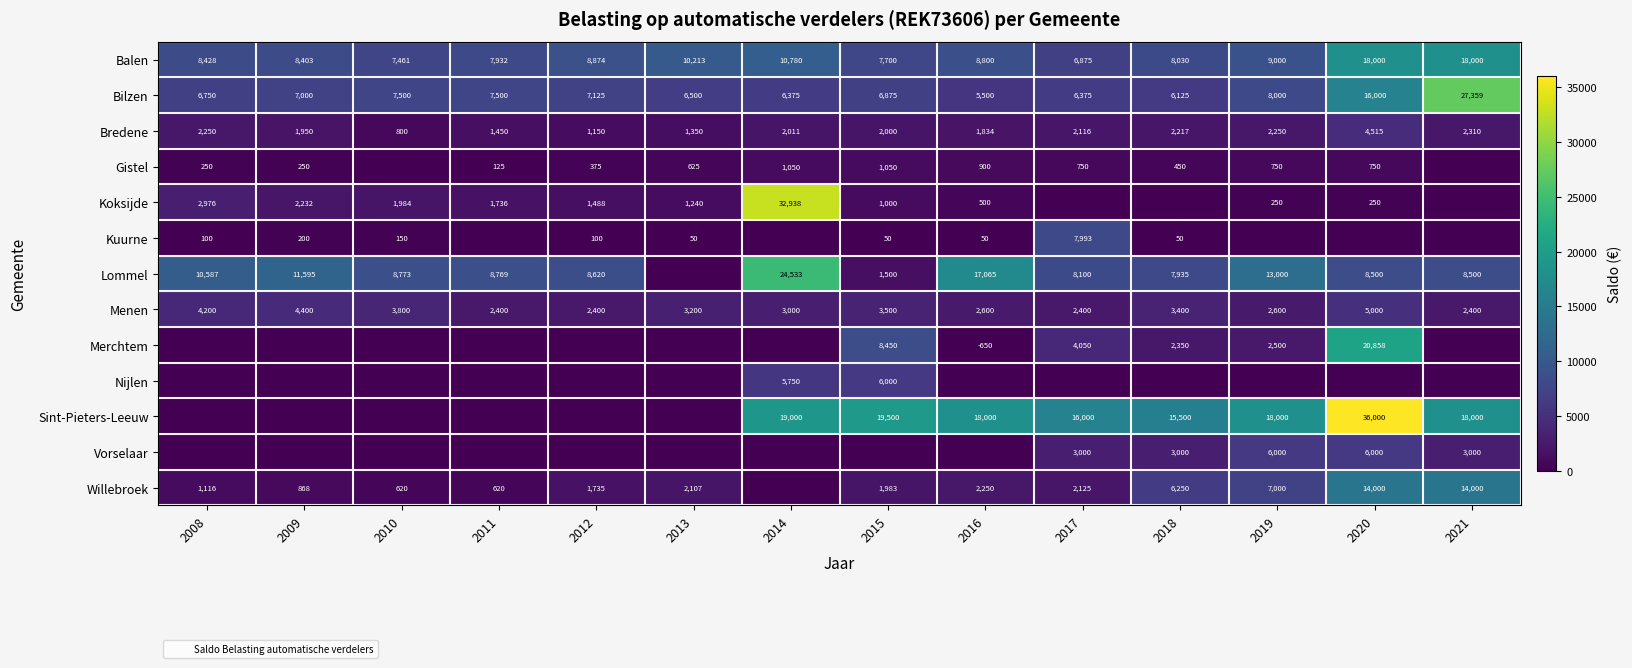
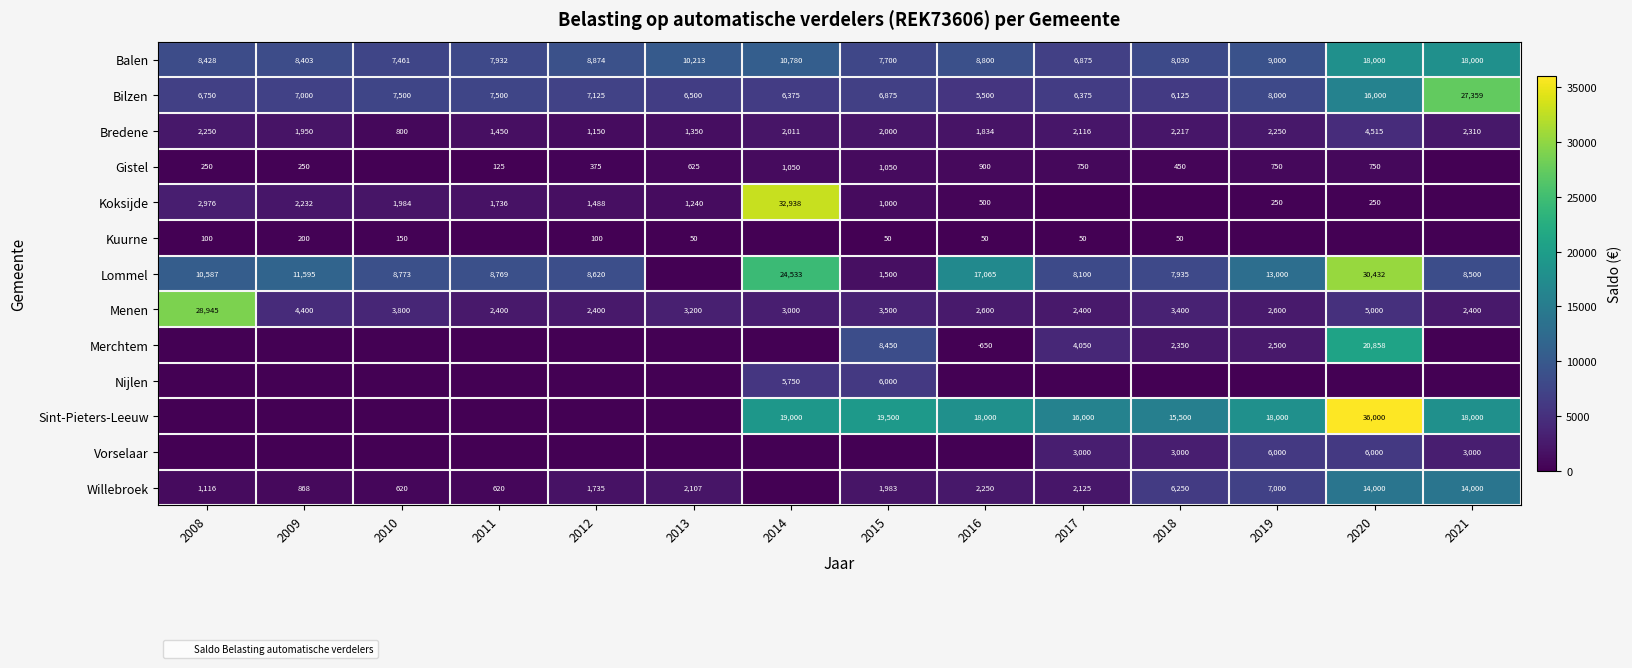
  {
    "Balen": {
      "2008": "8,428",
      "2009": "8,403",
      "2010": "7,461",
      "2011": "7,932",
      "2012": "8,874",
      "2013": "10,213",
      "2014": "10,780",
      "2015": "7,700",
      "2016": "8,800",
      "2017": "6,875",
      "2018": "8,030",
      "2019": "9,000",
      "2020": "18,000",
      "2021": "18,000"
    },
    "Bilzen": {
      "2008": "6,750",
      "2009": "7,000",
      "2010": "7,500",
      "2011": "7,500",
      "2012": "7,125",
      "2013": "6,500",
      "2014": "6,375",
      "2015": "6,875",
      "2016": "5,500",
      "2017": "6,375",
      "2018": "6,125",
      "2019": "8,000",
      "2020": "16,000",
      "2021": "27,359"
    },
    "Bredene": {
      "2008": "2,250",
      "2009": "1,950",
      "2010": "800",
      "2011": "1,450",
      "2012": "1,150",
      "2013": "1,350",
      "2014": "2,011",
      "2015": "2,000",
      "2016": "1,834",
      "2017": "2,116",
      "2018": "2,217",
      "2019": "2,250",
      "2020": "4,515",
      "2021": "2,310"
    },
    "Gistel": {
      "2008": "250",
      "2009": "250",
      "2011": "125",
      "2012": "375",
      "2013": "625",
      "2014": "1,050",
      "2015": "1,050",
      "2016": "900",
      "2017": "750",
      "2018": "450",
      "2019": "750",
      "2020": "750"
    },
    "Koksijde": {
      "2008": "2,976",
      "2009": "2,232",
      "2010": "1,984",
      "2011": "1,736",
      "2012": "1,488",
      "2013": "1,240",
      "2014": "32,938",
      "2015": "1,000",
      "2016": "500",
      "2019": "250",
      "2020": "250"
    },
    "Kuurne": {
      "2008": "100",
      "2009": "200",
      "2010": "150",
      "2012": "100",
      "2013": "50",
      "2015": "50",
      "2016": "50",
-     "2017": "7,993",
+     "2017": "50",
      "2018": "50"
    },
    "Lommel": {
      "2008": "10,587",
      "2009": "11,595",
      "2010": "8,773",
      "2011": "8,769",
      "2012": "8,620",
      "2014": "24,533",
      "2015": "1,500",
      "2016": "17,065",
      "2017": "8,100",
      "2018": "7,935",
      "2019": "13,000",
-     "2020": "8,500",
+     "2020": "30,432",
      "2021": "8,500"
    },
    "Menen": {
-     "2008": "4,200",
+     "2008": "28,945",
      "2009": "4,400",
      "2010": "3,800",
      "2011": "2,400",
      "2012": "2,400",
      "2013": "3,200",
      "2014": "3,000",
      "2015": "3,500",
      "2016": "2,600",
      "2017": "2,400",
      "2018": "3,400",
      "2019": "2,600",
      "2020": "5,000",
      "2021": "2,400"
    },
    "Merchtem": {
      "2015": "8,450",
      "2016": "-650",
      "2017": "4,050",
      "2018": "2,350",
      "2019": "2,500",
      "2020": "20,858"
    },
    "Nijlen": {
      "2014": "5,750",
      "2015": "6,000"
    },
    "Sint-Pieters-Leeuw": {
      "2014": "19,000",
      "2015": "19,500",
      "2016": "18,000",
      "2017": "16,000",
      "2018": "15,500",
      "2019": "18,000",
      "2020": "36,000",
      "2021": "18,000"
    },
    "Vorselaar": {
      "2017": "3,000",
      "2018": "3,000",
      "2019": "6,000",
      "2020": "6,000",
      "2021": "3,000"
    },
    "Willebroek": {
      "2008": "1,116",
      "2009": "868",
      "2010": "620",
      "2011": "620",
      "2012": "1,735",
      "2013": "2,107",
      "2015": "1,983",
      "2016": "2,250",
      "2017": "2,125",
      "2018": "6,250",
      "2019": "7,000",
      "2020": "14,000",
      "2021": "14,000"
    }
  }
